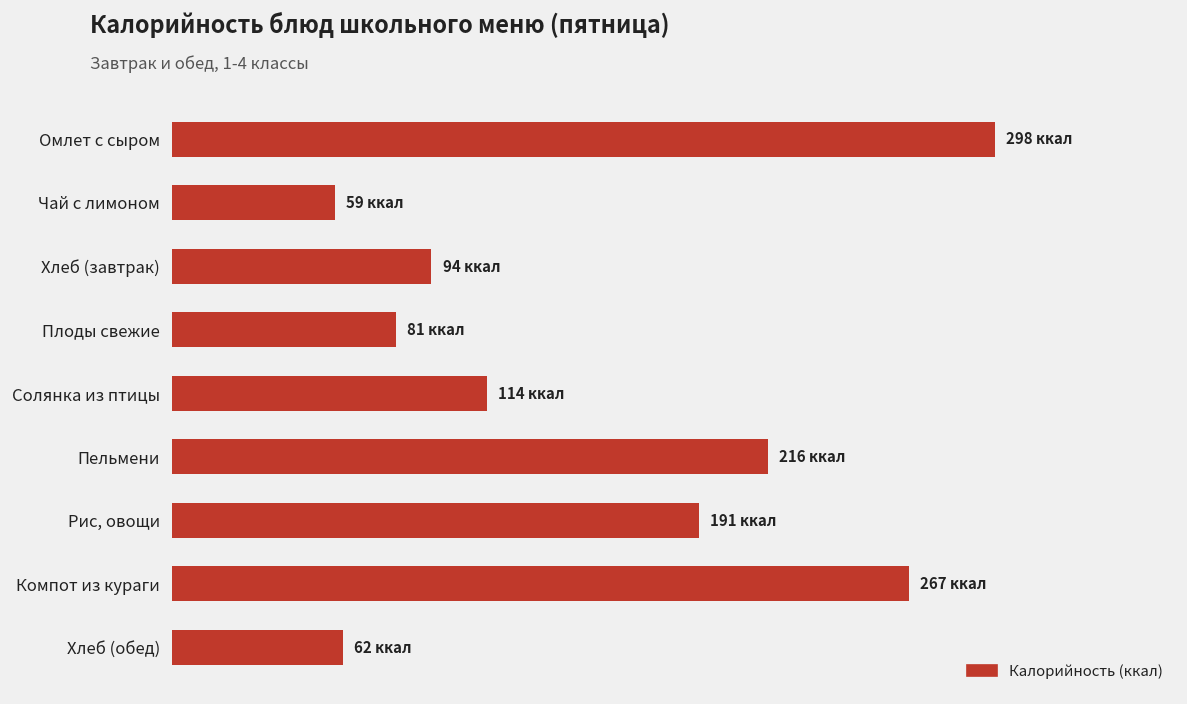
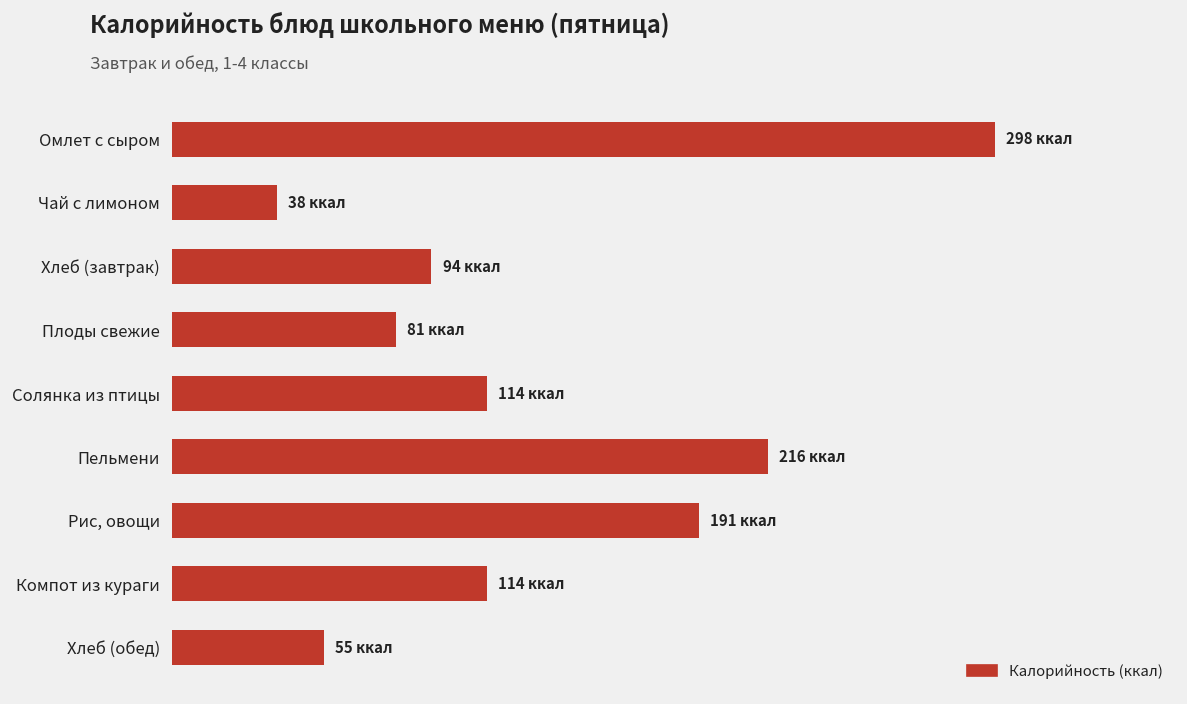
  {
    "Омлет с сыром": 298,
-   "Чай с лимоном": 59,
+   "Чай с лимоном": 38,
    "Хлеб (завтрак)": 94,
    "Плоды свежие": 81,
    "Солянка из птицы": 114,
    "Пельмени": 216,
    "Рис, овощи": 191,
-   "Компот из кураги": 267,
-   "Хлеб (обед)": 62
+   "Компот из кураги": 114,
+   "Хлеб (обед)": 55
  }
